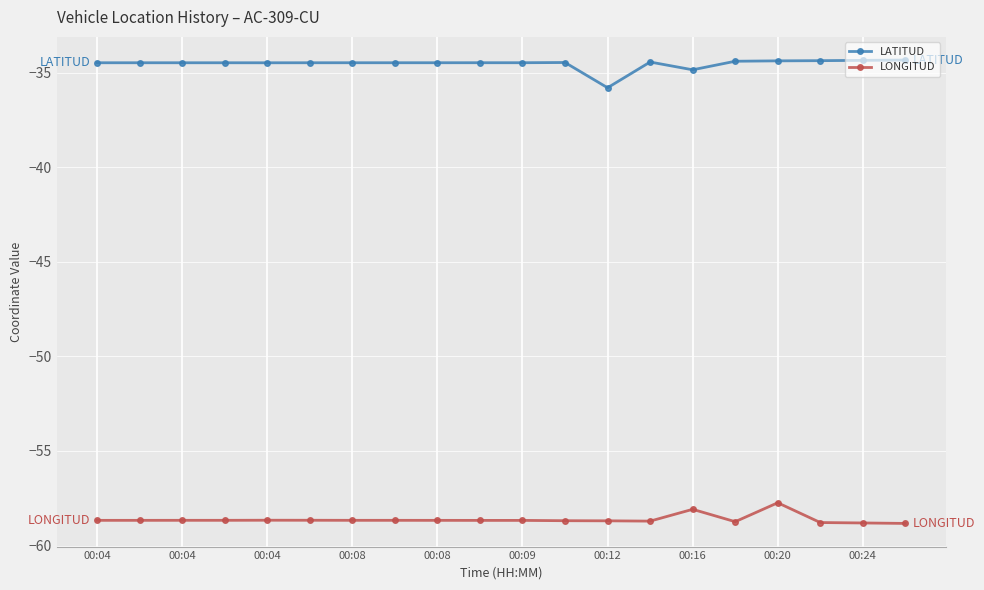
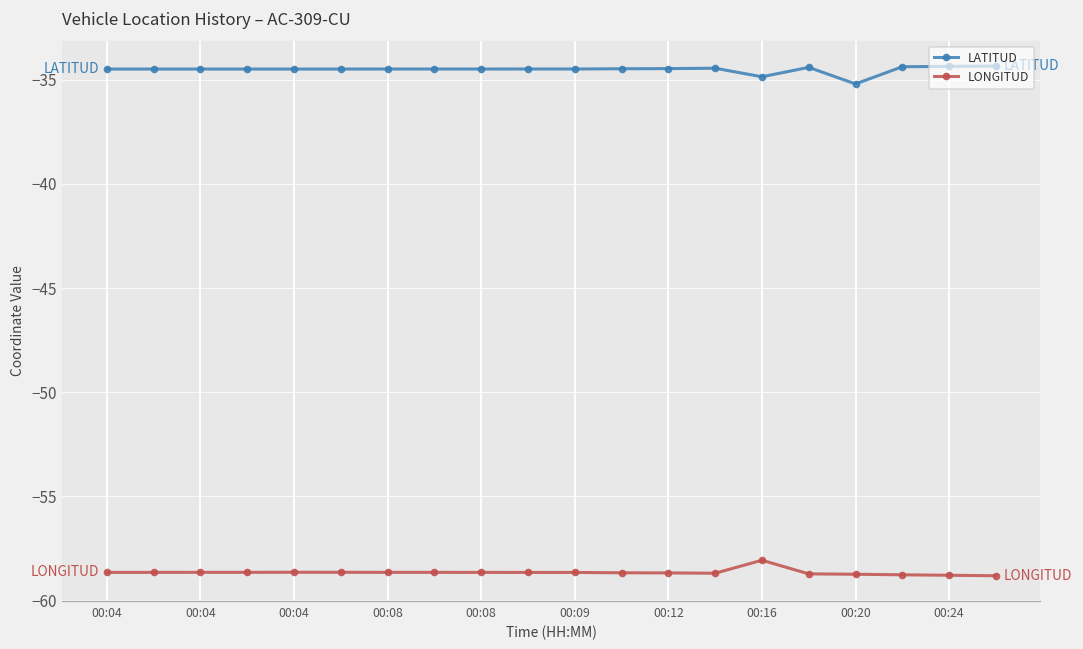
  {
    "LATITUD": {
-     "00:12": -35.8,
+     "00:12": -34.5,
      "00:16": -34.8,
-     "00:20": -34.4
+     "00:20": -35.2
    },
    "LONGITUD": {
      "00:12": -58.7,
      "00:16": -58.1,
-     "00:20": -57.7,
+     "00:20": -58.8,
      "00:24": -58.8
    }
  }
